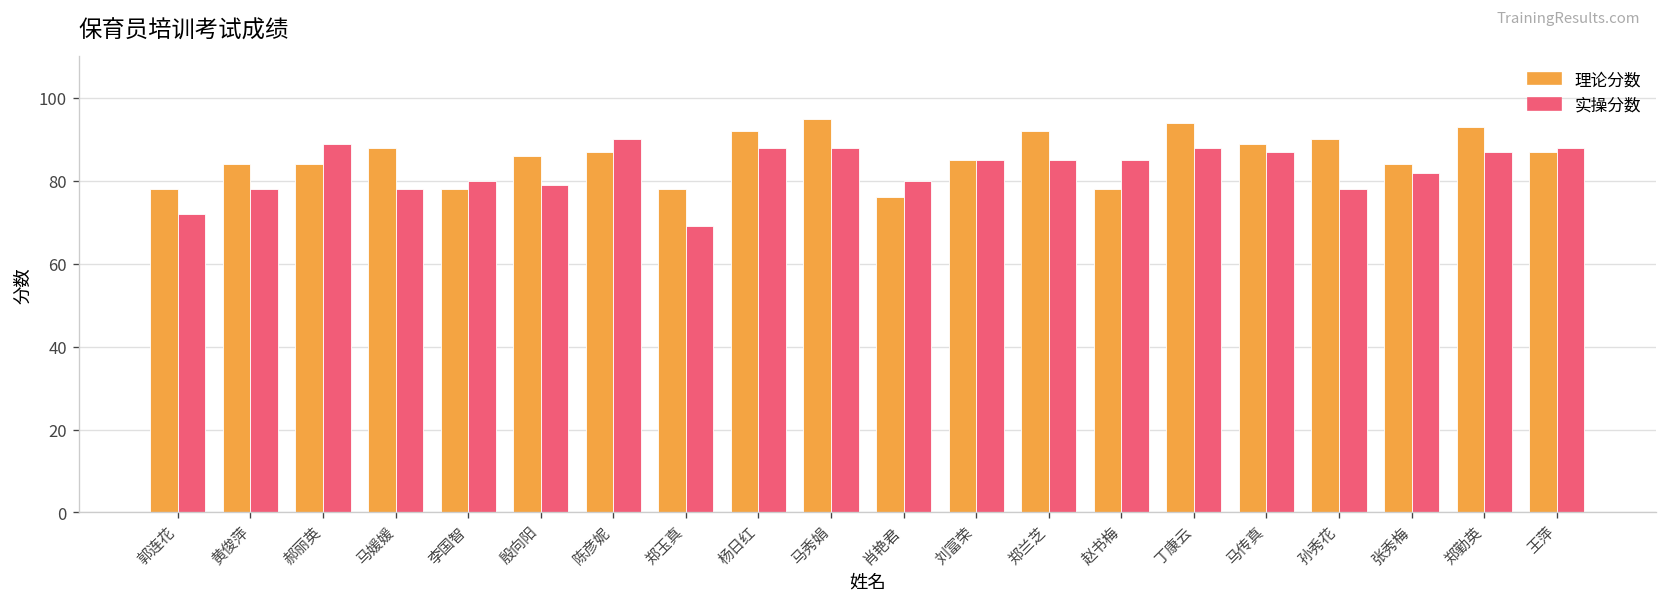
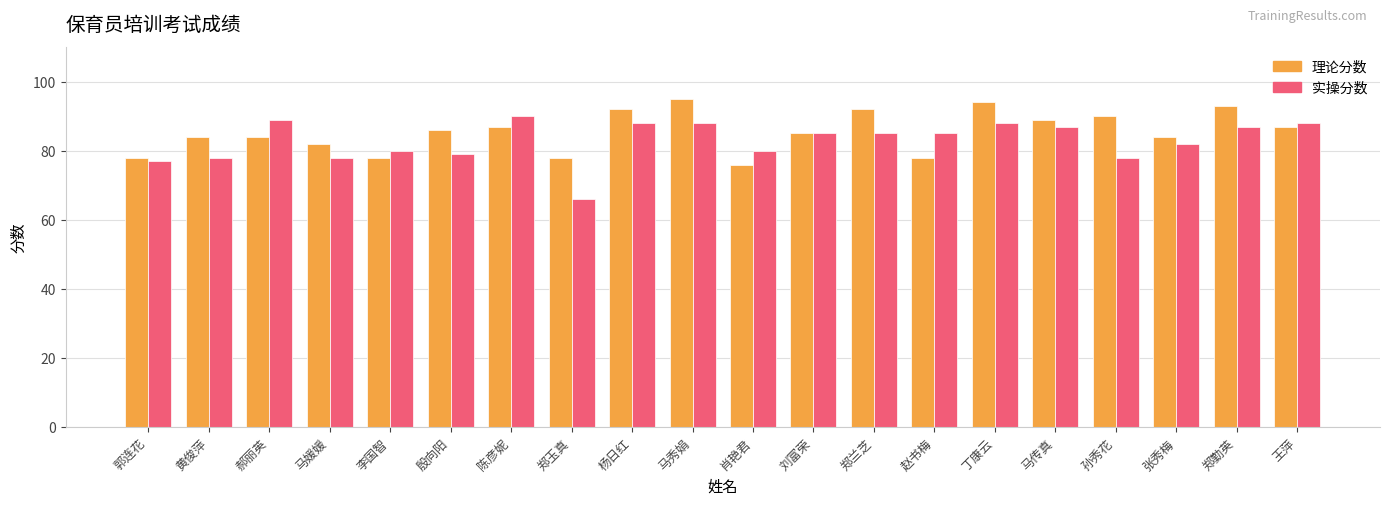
  {
    "理论分数": {
      "郭连花": 78,
      "黄俊萍": 84,
      "郝丽英": 84,
-     "马媛媛": 88,
+     "马媛媛": 82,
      "李国智": 78,
      "殷向阳": 86,
      "陈彦妮": 87,
      "郑玉真": 78,
      "杨日红": 92,
      "马秀娟": 95,
      "肖艳君": 76,
      "刘富荣": 85,
      "郑兰芝": 92,
      "赵书梅": 78,
      "丁康云": 94,
      "马传真": 89,
      "孙秀花": 90,
      "张秀梅": 84,
      "郑勤英": 93,
      "王萍": 87
    },
    "实操分数": {
-     "郭连花": 72,
+     "郭连花": 77,
      "黄俊萍": 78,
      "郝丽英": 89,
      "马媛媛": 78,
      "李国智": 80,
      "殷向阳": 79,
      "陈彦妮": 90,
-     "郑玉真": 69,
+     "郑玉真": 66,
      "杨日红": 88,
      "马秀娟": 88,
      "肖艳君": 80,
      "刘富荣": 85,
      "郑兰芝": 85,
      "赵书梅": 85,
      "丁康云": 88,
      "马传真": 87,
      "孙秀花": 78,
      "张秀梅": 82,
      "郑勤英": 87,
      "王萍": 88
    }
  }
